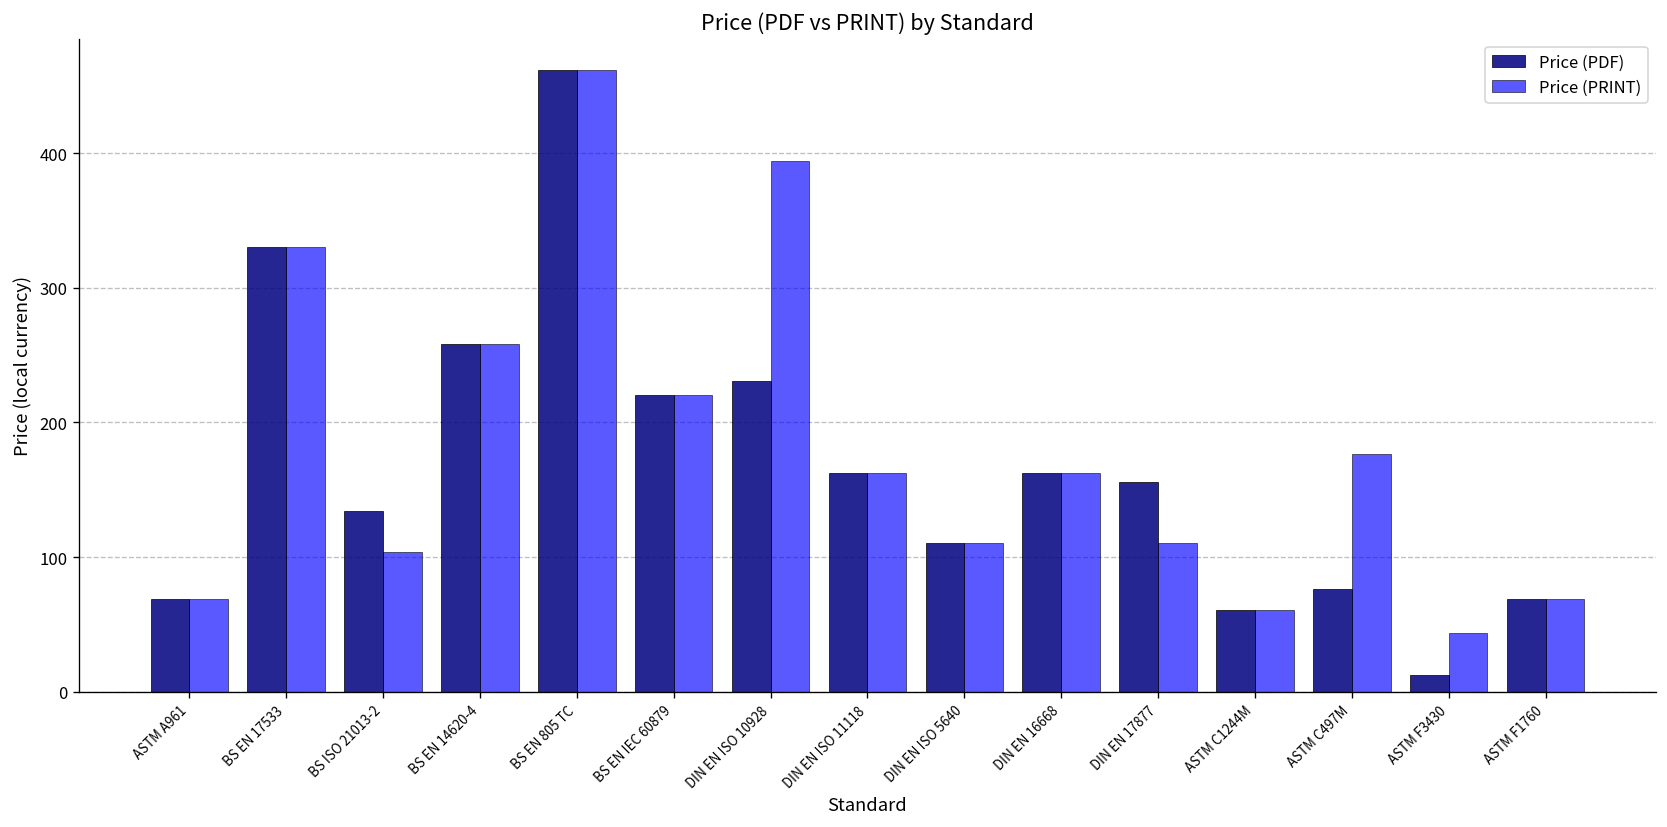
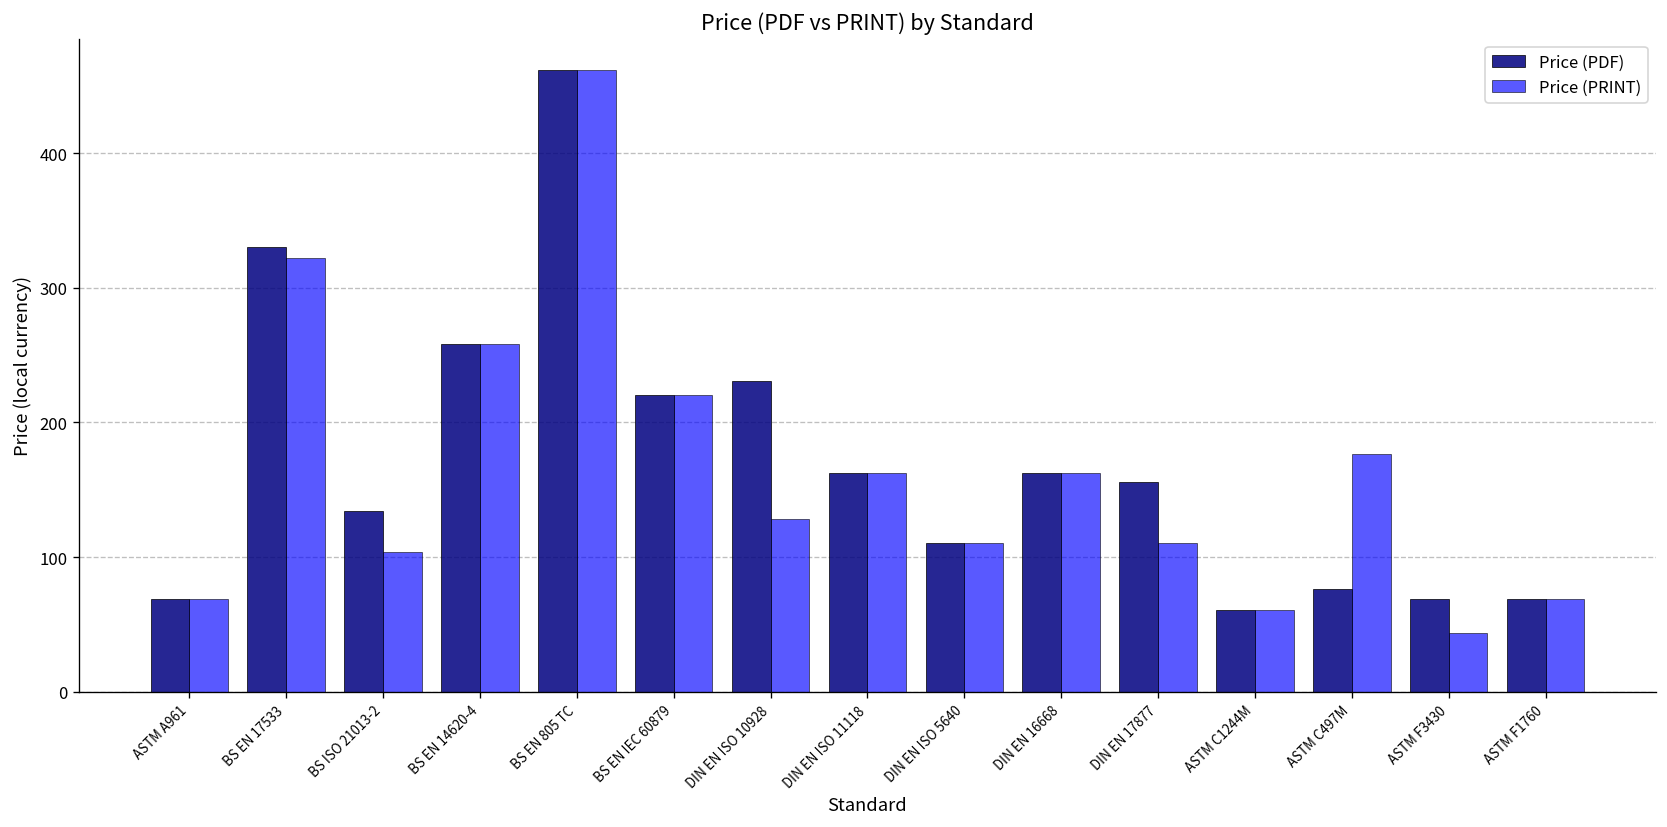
  {
    "Price (PDF)": {
      "ASTM A961": 69,
      "BS EN 17533": 330,
      "BS ISO 21013-2": 134,
      "BS EN 14620-4": 258,
      "BS EN 805 TC": 462,
      "BS EN IEC 60879": 220,
      "DIN EN ISO 10928": 231,
      "DIN EN ISO 11118": 162,
      "DIN EN ISO 5640": 111,
      "DIN EN 16668": 162,
      "DIN EN 17877": 155,
      "ASTM C1244M": 61,
      "ASTM C497M": 76,
-     "ASTM F3430": 12,
+     "ASTM F3430": 69,
      "ASTM F1760": 69
    },
    "Price (PRINT)": {
      "ASTM A961": 69,
-     "BS EN 17533": 330,
+     "BS EN 17533": 322,
      "BS ISO 21013-2": 104,
      "BS EN 14620-4": 258,
      "BS EN 805 TC": 462,
      "BS EN IEC 60879": 220,
-     "DIN EN ISO 10928": 394,
+     "DIN EN ISO 10928": 128,
      "DIN EN ISO 11118": 162,
      "DIN EN ISO 5640": 111,
      "DIN EN 16668": 162,
      "DIN EN 17877": 110,
      "ASTM C1244M": 61,
      "ASTM C497M": 176,
      "ASTM F3430": 44,
      "ASTM F1760": 69
    }
  }
